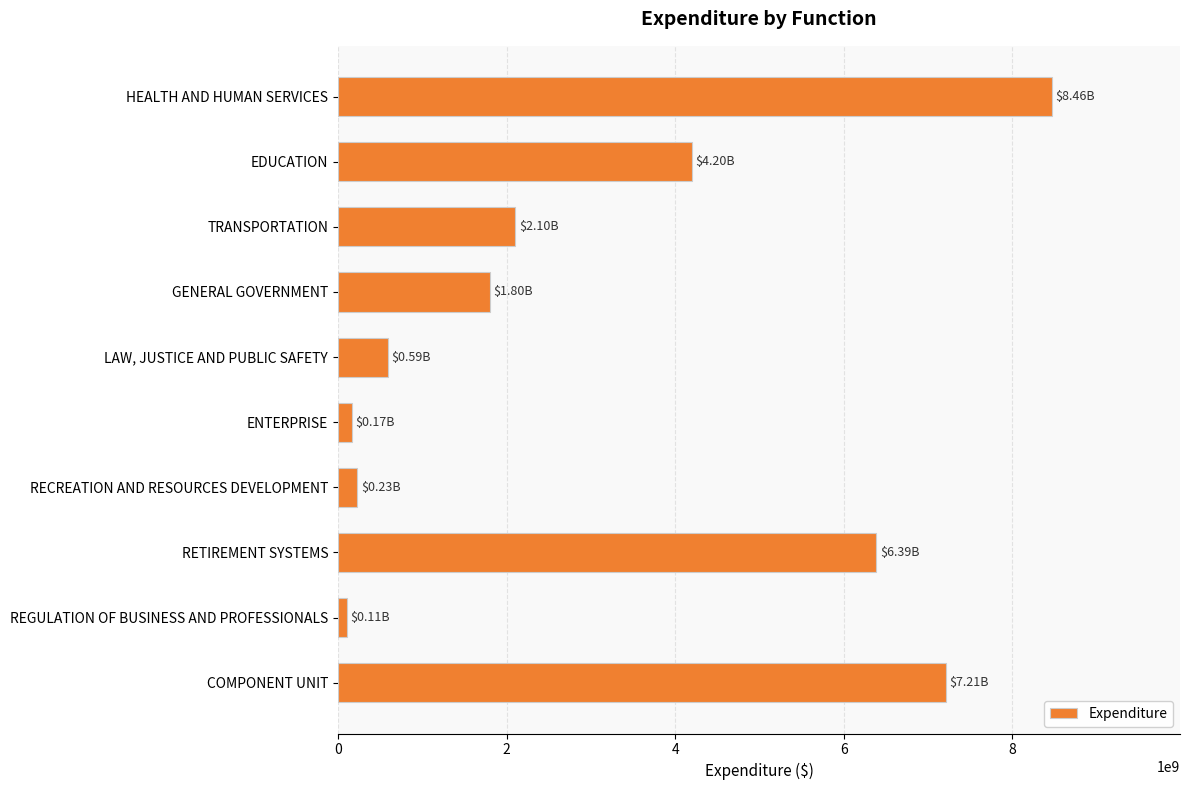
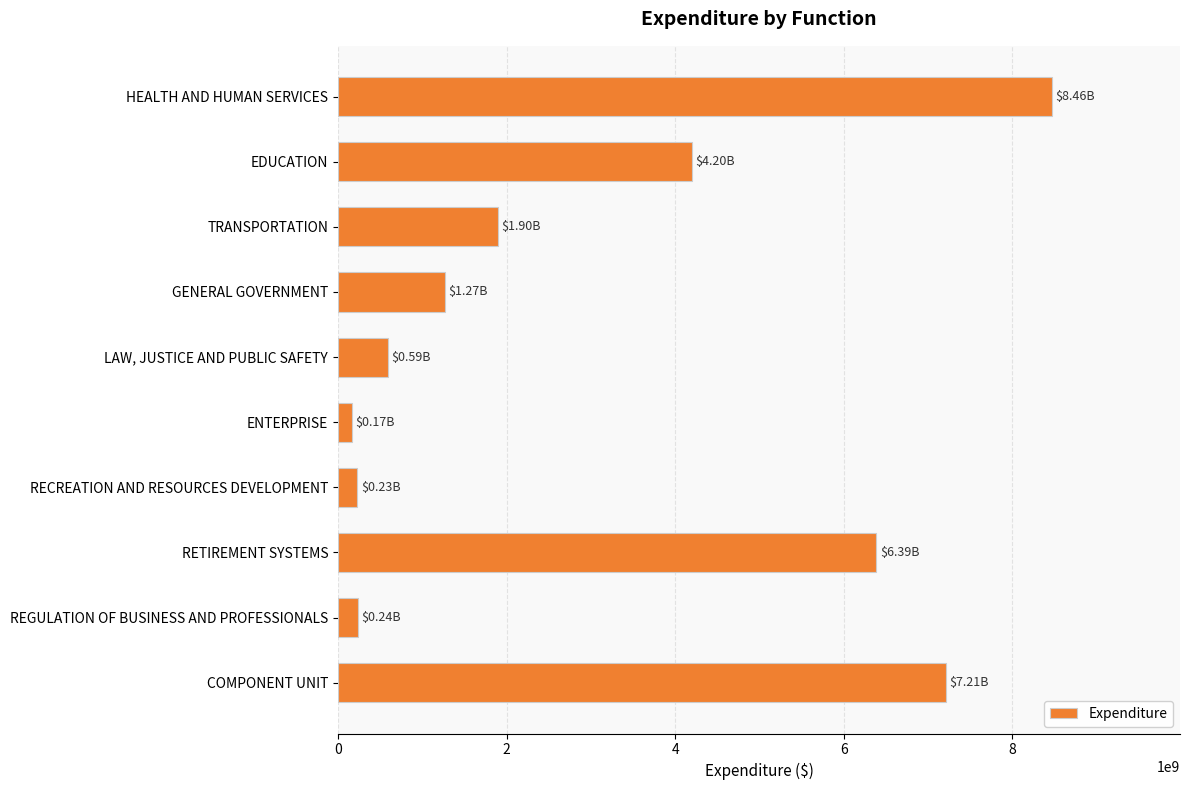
  {
    "HEALTH AND HUMAN SERVICES": "$8.46B",
    "EDUCATION": "$4.20B",
-   "TRANSPORTATION": "$2.10B",
-   "GENERAL GOVERNMENT": "$1.80B",
+   "TRANSPORTATION": "$1.90B",
+   "GENERAL GOVERNMENT": "$1.27B",
    "LAW, JUSTICE AND PUBLIC SAFETY": "$0.59B",
    "ENTERPRISE": "$0.17B",
    "RECREATION AND RESOURCES DEVELOPMENT": "$0.23B",
    "RETIREMENT SYSTEMS": "$6.39B",
-   "REGULATION OF BUSINESS AND PROFESSIONALS": "$0.11B",
+   "REGULATION OF BUSINESS AND PROFESSIONALS": "$0.24B",
    "COMPONENT UNIT": "$7.21B"
  }
